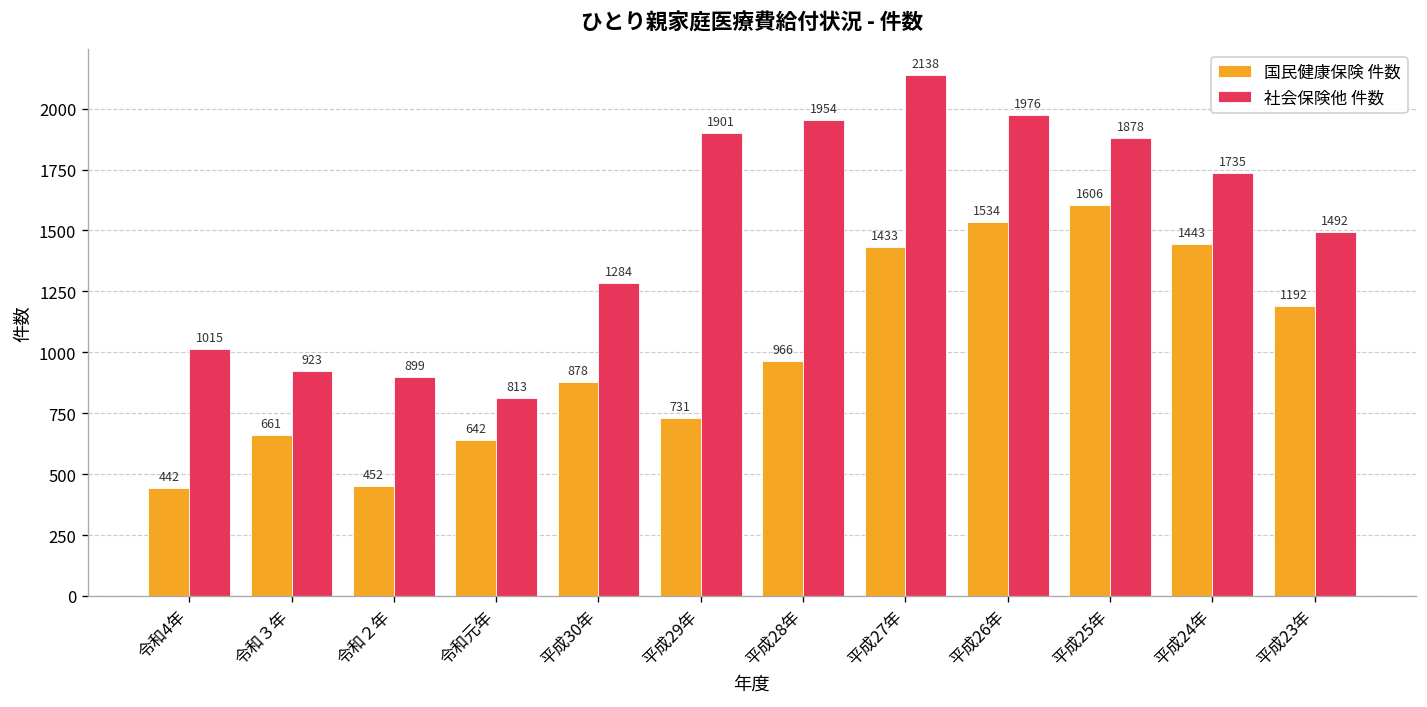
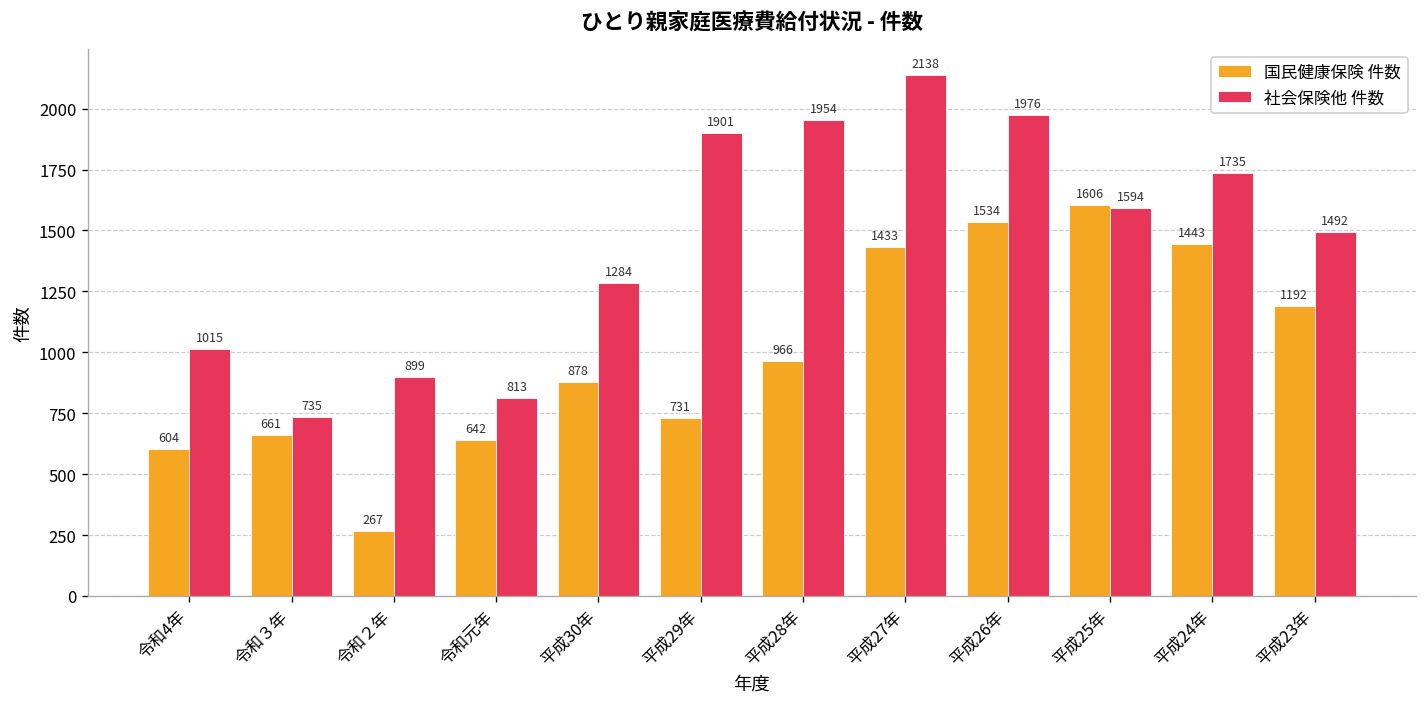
  {
    "国民健康保険 件数": {
-     "令和4年": 442,
+     "令和4年": 604,
      "令和３年": 661,
-     "令和２年": 452,
+     "令和２年": 267,
      "令和元年": 642,
      "平成30年": 878,
      "平成29年": 731,
      "平成28年": 966,
      "平成27年": 1433,
      "平成26年": 1534,
      "平成25年": 1606,
      "平成24年": 1443,
      "平成23年": 1192
    },
    "社会保険他 件数": {
      "令和4年": 1015,
-     "令和３年": 923,
+     "令和３年": 735,
      "令和２年": 899,
      "令和元年": 813,
      "平成30年": 1284,
      "平成29年": 1901,
      "平成28年": 1954,
      "平成27年": 2138,
      "平成26年": 1976,
-     "平成25年": 1878,
+     "平成25年": 1594,
      "平成24年": 1735,
      "平成23年": 1492
    }
  }
